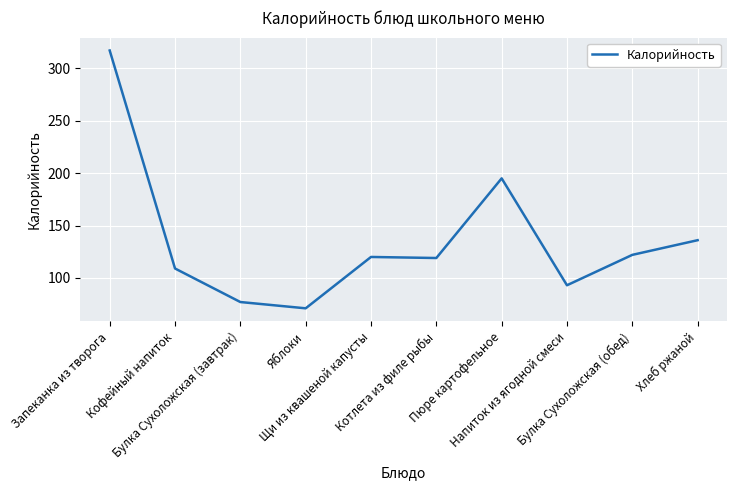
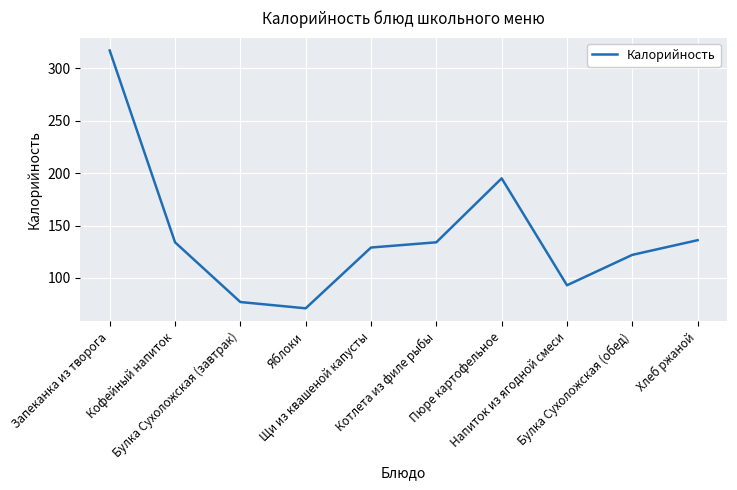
  {
    "Запеканка из творога": 317,
-   "Кофейный напиток": 109,
+   "Кофейный напиток": 134,
    "Булка Сухоложская (завтрак)": 77,
    "Яблоки": 71,
-   "Щи из квашеной капусты": 120,
-   "Котлета из филе рыбы": 119,
+   "Щи из квашеной капусты": 129,
+   "Котлета из филе рыбы": 134,
    "Пюре картофельное": 195,
    "Напиток из ягодной смеси": 93,
    "Булка Сухоложская (обед)": 122,
    "Хлеб ржаной": 136
  }
